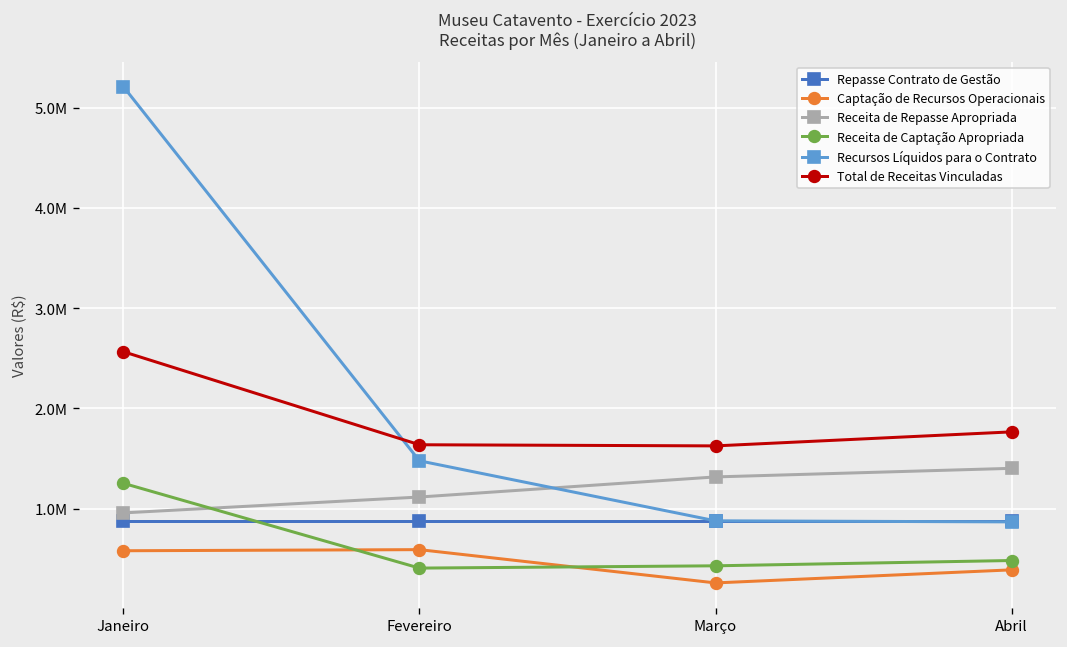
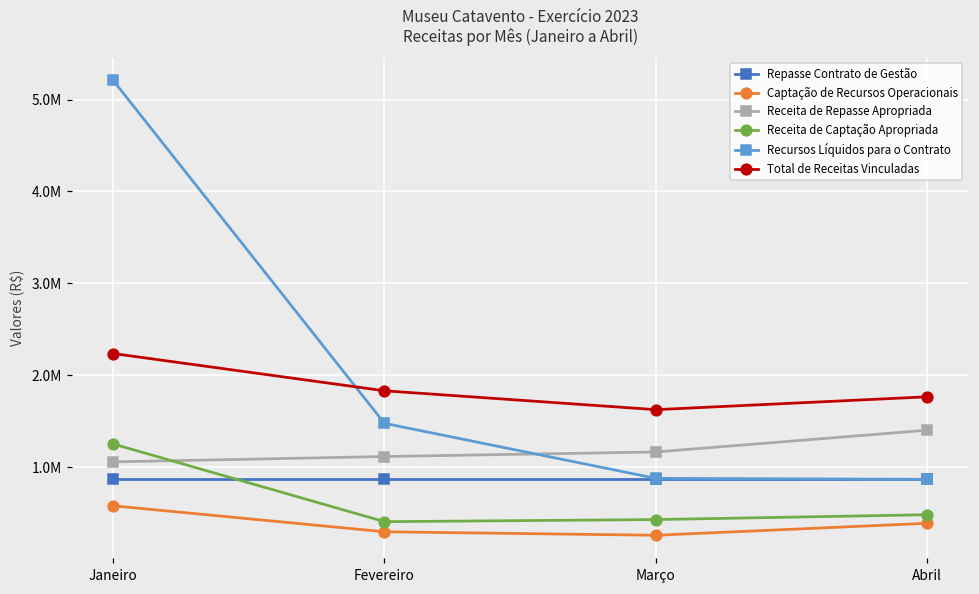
  {
    "Captação de Recursos Operacionais": {
      "Janeiro": 600000,
-     "Fevereiro": 600000,
+     "Fevereiro": 300000,
      "Março": 300000,
      "Abril": 400000
    },
    "Receita de Repasse Apropriada": {
-     "Janeiro": 1000000,
+     "Janeiro": 1100000,
      "Fevereiro": 1100000,
-     "Março": 1300000,
+     "Março": 1200000,
      "Abril": 1400000
    },
    "Receita de Captação Apropriada": {
      "Janeiro": 1300000,
      "Fevereiro": 400000,
      "Março": 400000,
      "Abril": 500000
    },
    "Total de Receitas Vinculadas": {
-     "Janeiro": 2600000,
-     "Fevereiro": 1600000,
+     "Janeiro": 2200000,
+     "Fevereiro": 1800000,
      "Março": 1600000,
      "Abril": 1800000
    }
  }
